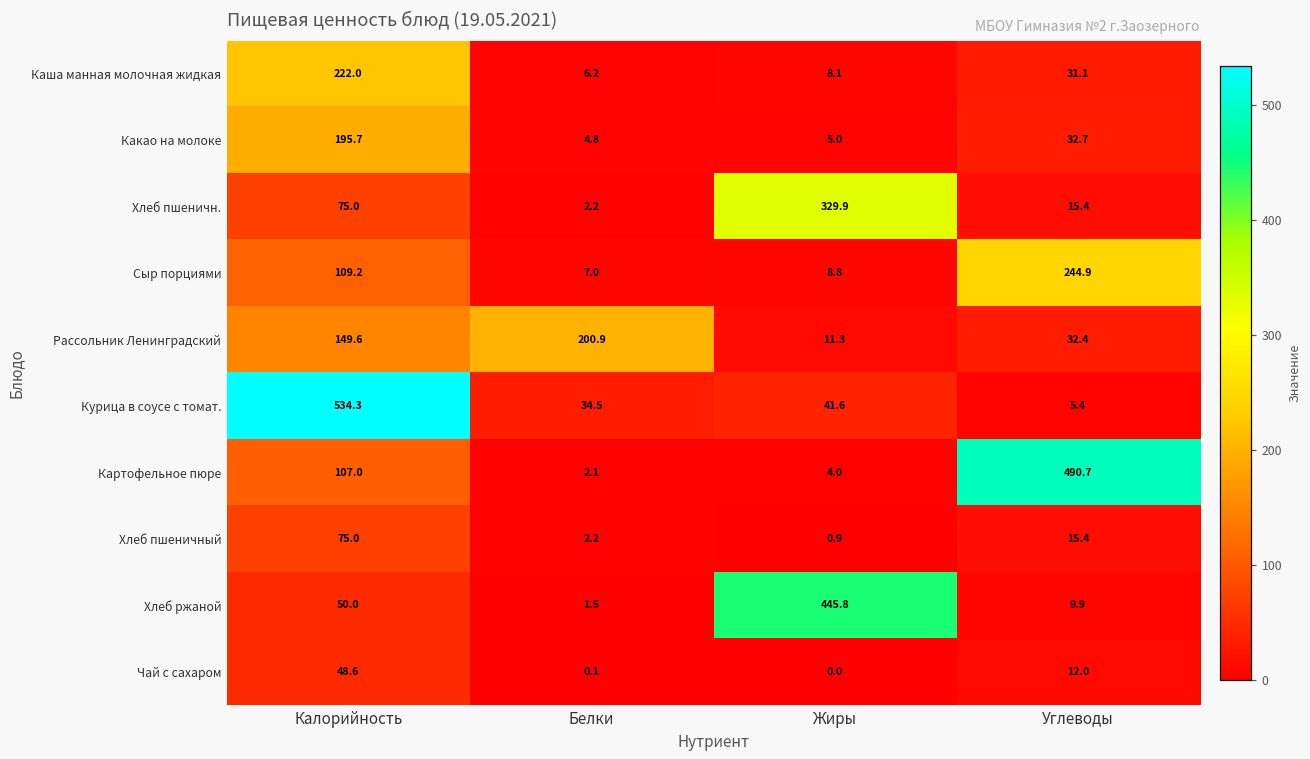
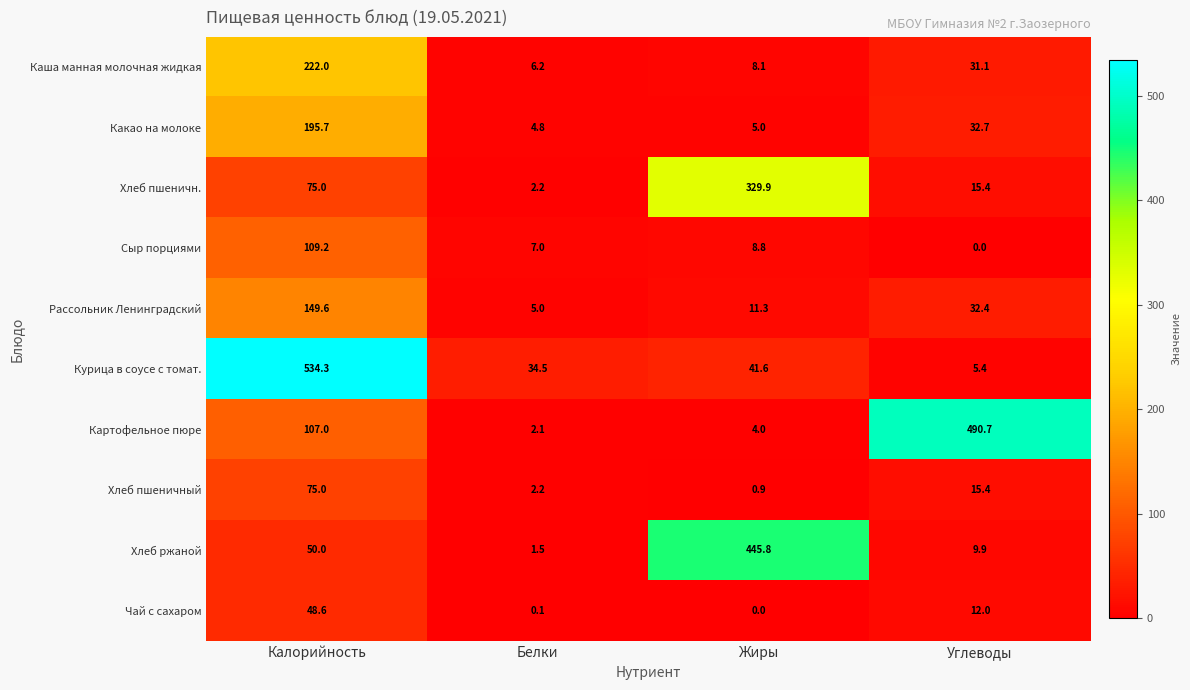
  {
    "Каша манная молочная жидкая": {
      "Калорийность": 222.0,
      "Белки": 6.2,
      "Жиры": 8.1,
      "Углеводы": 31.1
    },
    "Какао на молоке": {
      "Калорийность": 195.7,
      "Белки": 4.8,
      "Жиры": 5.0,
      "Углеводы": 32.7
    },
    "Хлеб пшеничн.": {
      "Калорийность": 75.0,
      "Белки": 2.2,
      "Жиры": 329.9,
      "Углеводы": 15.4
    },
    "Сыр порциями": {
      "Калорийность": 109.2,
      "Белки": 7.0,
      "Жиры": 8.8,
-     "Углеводы": 244.9
+     "Углеводы": 0.0
    },
    "Рассольник Ленинградский": {
      "Калорийность": 149.6,
-     "Белки": 200.9,
+     "Белки": 5.0,
      "Жиры": 11.3,
      "Углеводы": 32.4
    },
    "Курица в соусе с томат.": {
      "Калорийность": 534.3,
      "Белки": 34.5,
      "Жиры": 41.6,
      "Углеводы": 5.4
    },
    "Картофельное пюре": {
      "Калорийность": 107.0,
      "Белки": 2.1,
      "Жиры": 4.0,
      "Углеводы": 490.7
    },
    "Хлеб пшеничный": {
      "Калорийность": 75.0,
      "Белки": 2.2,
      "Жиры": 0.9,
      "Углеводы": 15.4
    },
    "Хлеб ржаной": {
      "Калорийность": 50.0,
      "Белки": 1.5,
      "Жиры": 445.8,
      "Углеводы": 9.9
    },
    "Чай с сахаром": {
      "Калорийность": 48.6,
      "Белки": 0.1,
      "Жиры": 0.0,
      "Углеводы": 12.0
    }
  }
